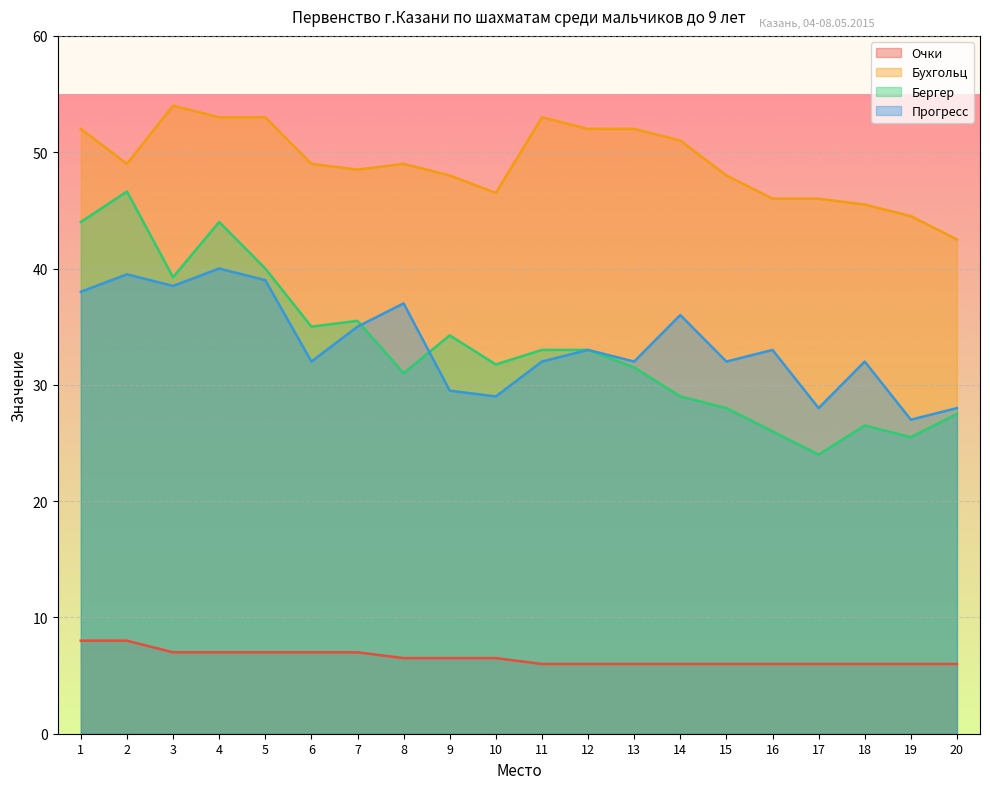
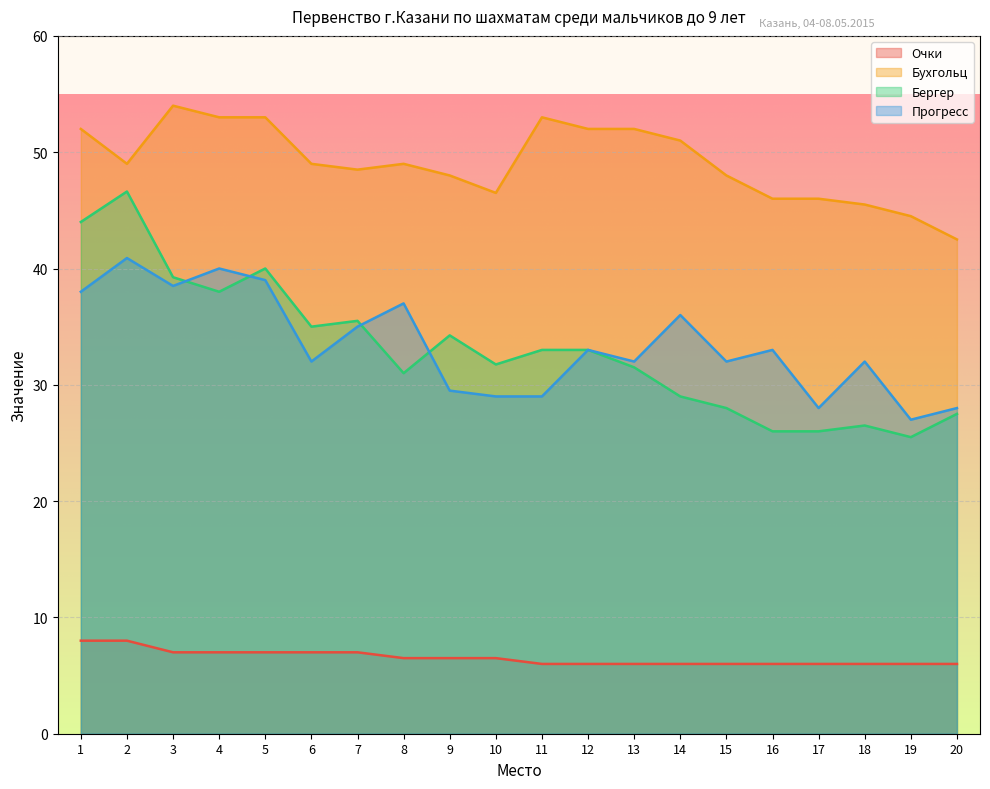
  {
    "Бергер": {
      "1": 44,
      "2": 46.6,
      "3": 39.3,
-     "4": 44,
+     "4": 38,
      "5": 40,
      "6": 35,
      "7": 35.5,
      "8": 31,
      "9": 34.3,
      "10": 31.8,
      "11": 33,
      "13": 31.5,
      "14": 29,
      "15": 28,
      "16": 26,
-     "17": 24,
+     "17": 26,
      "18": 26.5,
      "19": 25.5,
      "20": 27.5
    },
    "Прогресс": {
      "1": 38.0,
-     "2": 39.5,
+     "2": 40.9,
      "3": 38.5,
      "4": 40.0,
      "5": 39.0,
      "6": 32.0,
      "7": 35.0,
      "8": 37.0,
      "9": 29.5,
      "10": 29.0,
-     "11": 32,
+     "11": 29,
      "13": 32.0,
      "14": 36.0,
      "15": 32.0,
      "16": 33.0,
      "17": 28.0,
      "18": 32.0,
      "19": 27.0,
      "20": 28.0
    }
  }
